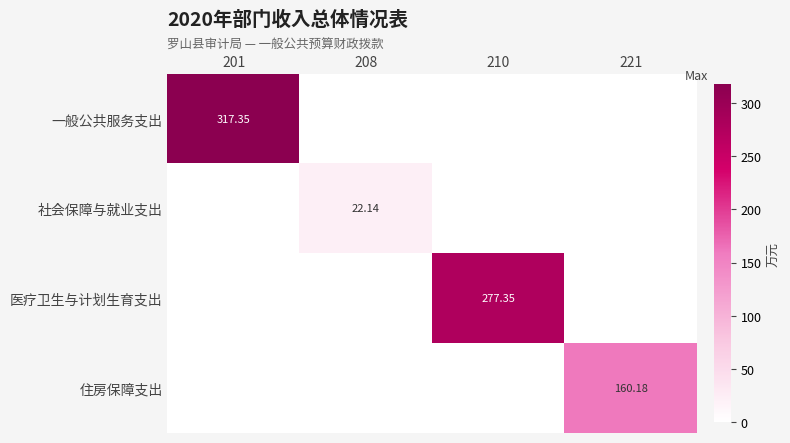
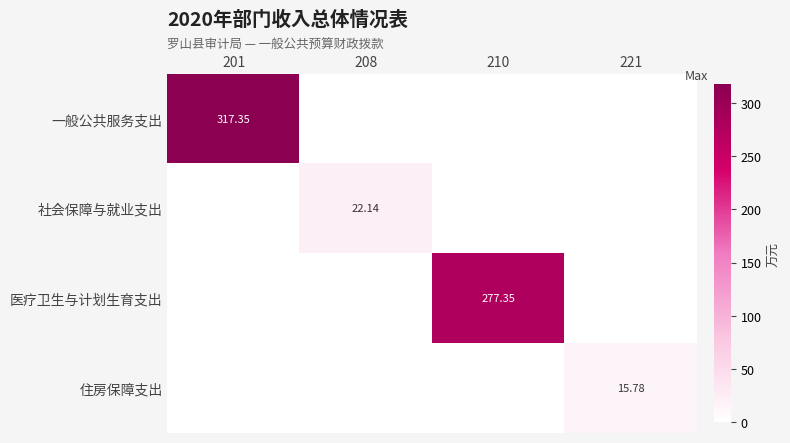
  {
    "一般公共服务支出": {
      "201": 317.35
    },
    "社会保障与就业支出": {
      "208": 22.14
    },
    "医疗卫生与计划生育支出": {
      "210": 277.35
    },
    "住房保障支出": {
-     "221": 160.18
+     "221": 15.78
    }
  }
